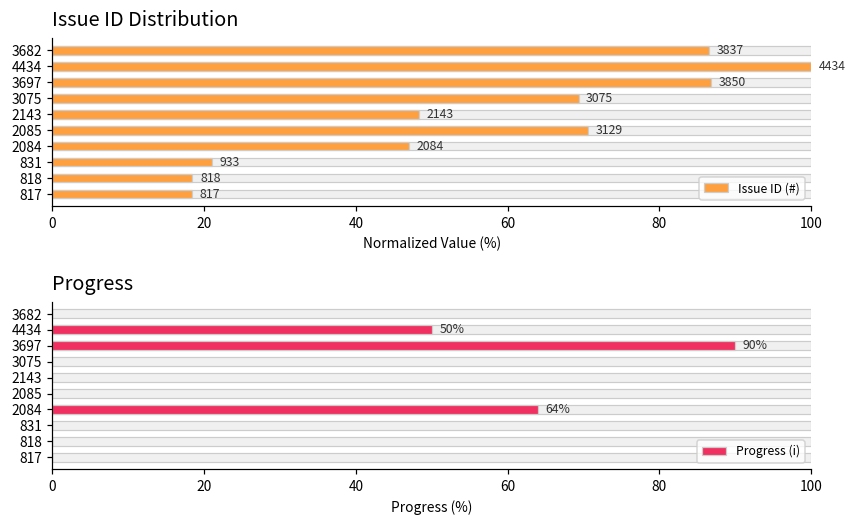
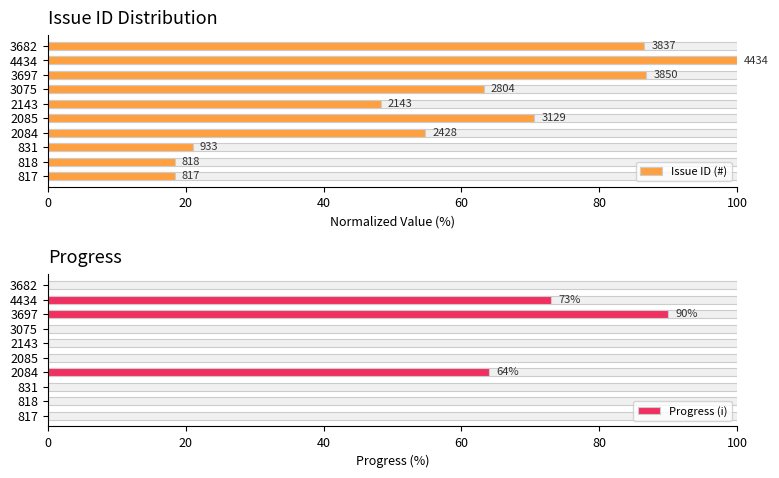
  {
    "Issue ID Distribution": {
      "Issue ID (#)": {
-       "3075": "3075",
-       "2084": "2084"
+       "3075": "2804",
+       "2084": "2428"
      }
    },
    "Progress": {
      "Progress (i)": {
-       "4434": "50%"
+       "4434": "73%"
      }
    }
  }
